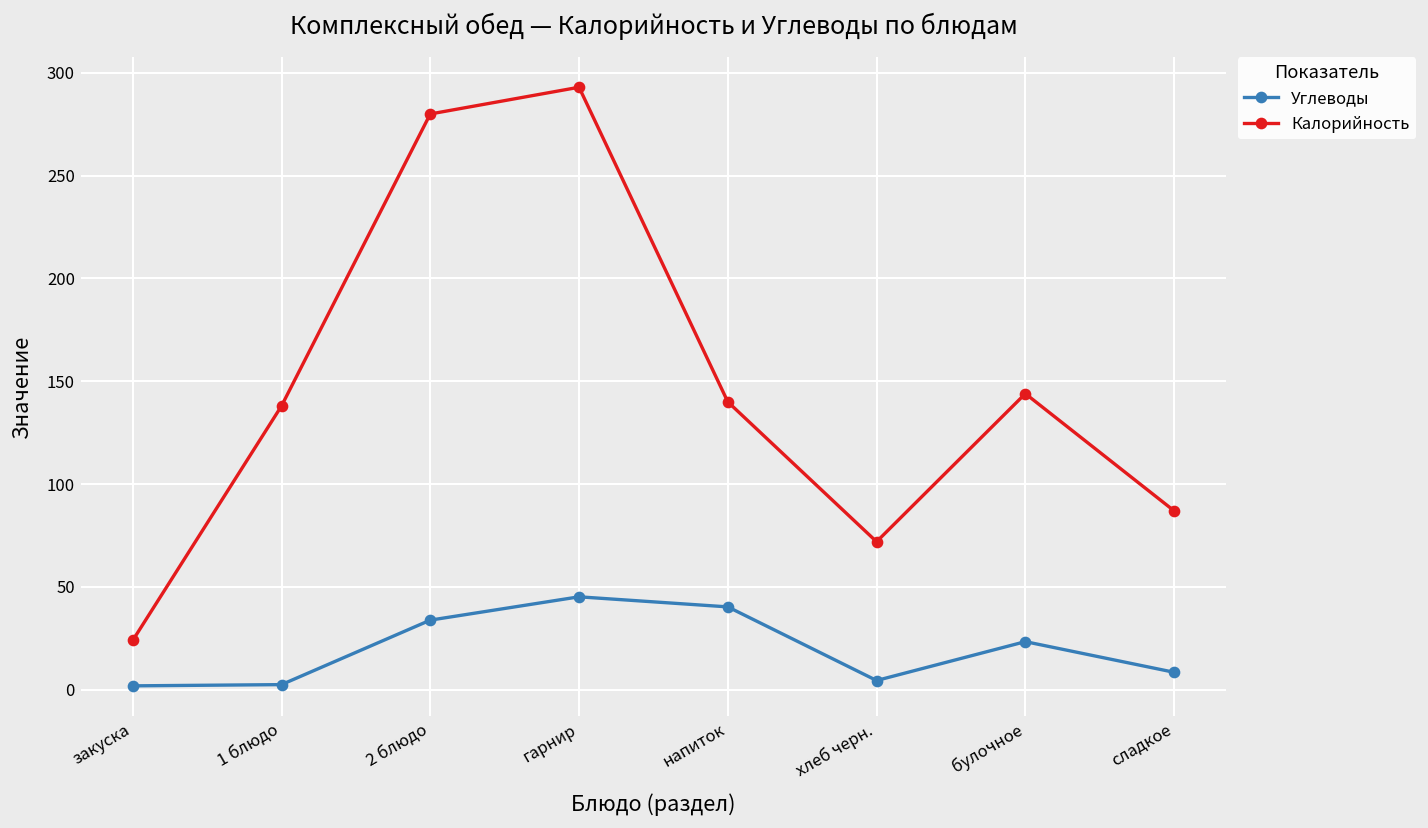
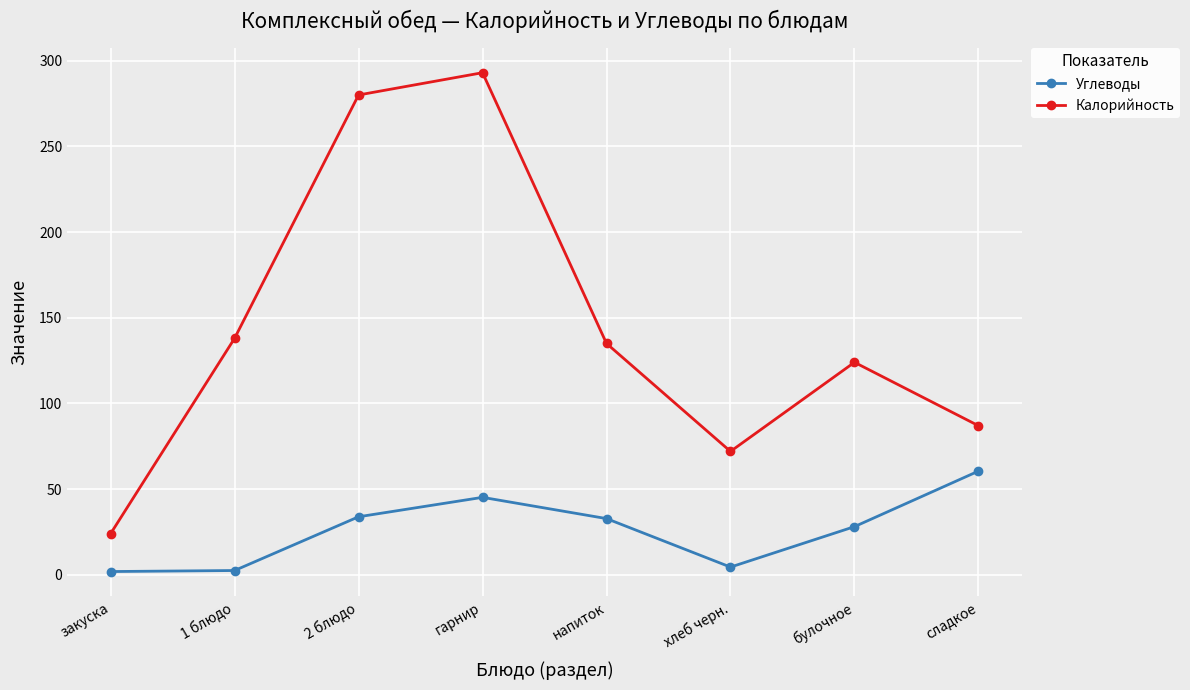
  {
    "Углеводы": {
      "закуска": 2,
      "1 блюдо": 3,
      "2 блюдо": 34,
      "гарнир": 45,
-     "напиток": 40,
+     "напиток": 33,
      "хлеб черн.": 5,
-     "булочное": 23,
-     "сладкое": 9
+     "булочное": 28,
+     "сладкое": 61
    },
    "Калорийность": {
      "закуска": 24,
      "1 блюдо": 138,
      "2 блюдо": 280,
      "гарнир": 293,
-     "напиток": 140,
+     "напиток": 135,
      "хлеб черн.": 72,
-     "булочное": 144,
+     "булочное": 124,
      "сладкое": 87
    }
  }
